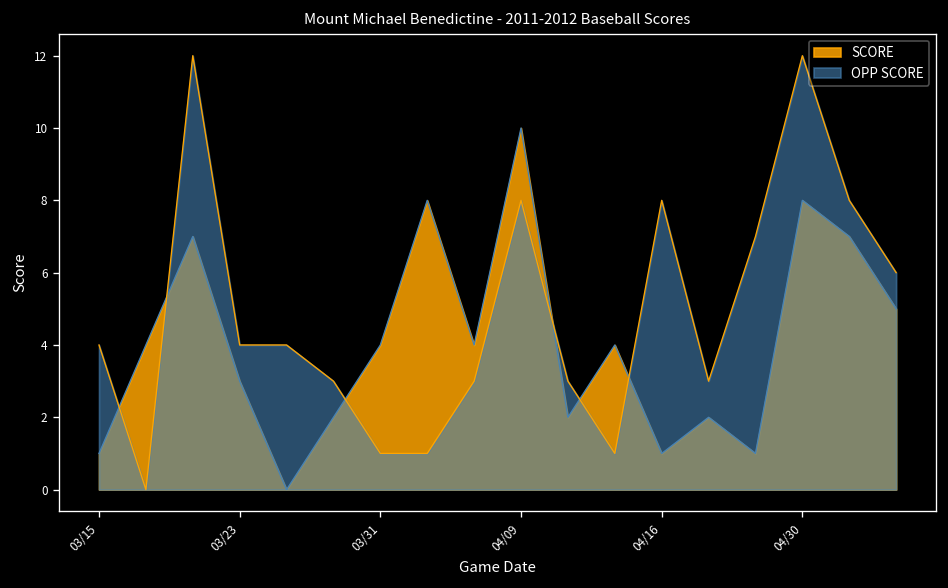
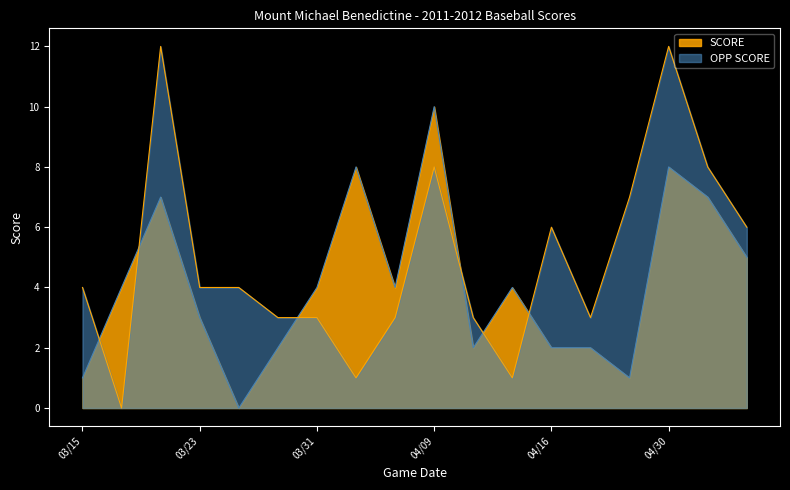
  {
    "SCORE": {
      "03/15": 1,
      "03/23": 3,
      "03/31": 4,
      "04/09": 10,
-     "04/16": 1,
+     "04/16": 2,
      "04/30": 8
    },
    "OPP SCORE": {
      "03/15": 4,
      "03/23": 4,
-     "03/31": 1,
+     "03/31": 3,
      "04/09": 8,
-     "04/16": 8,
+     "04/16": 6,
      "04/30": 12
    }
  }
